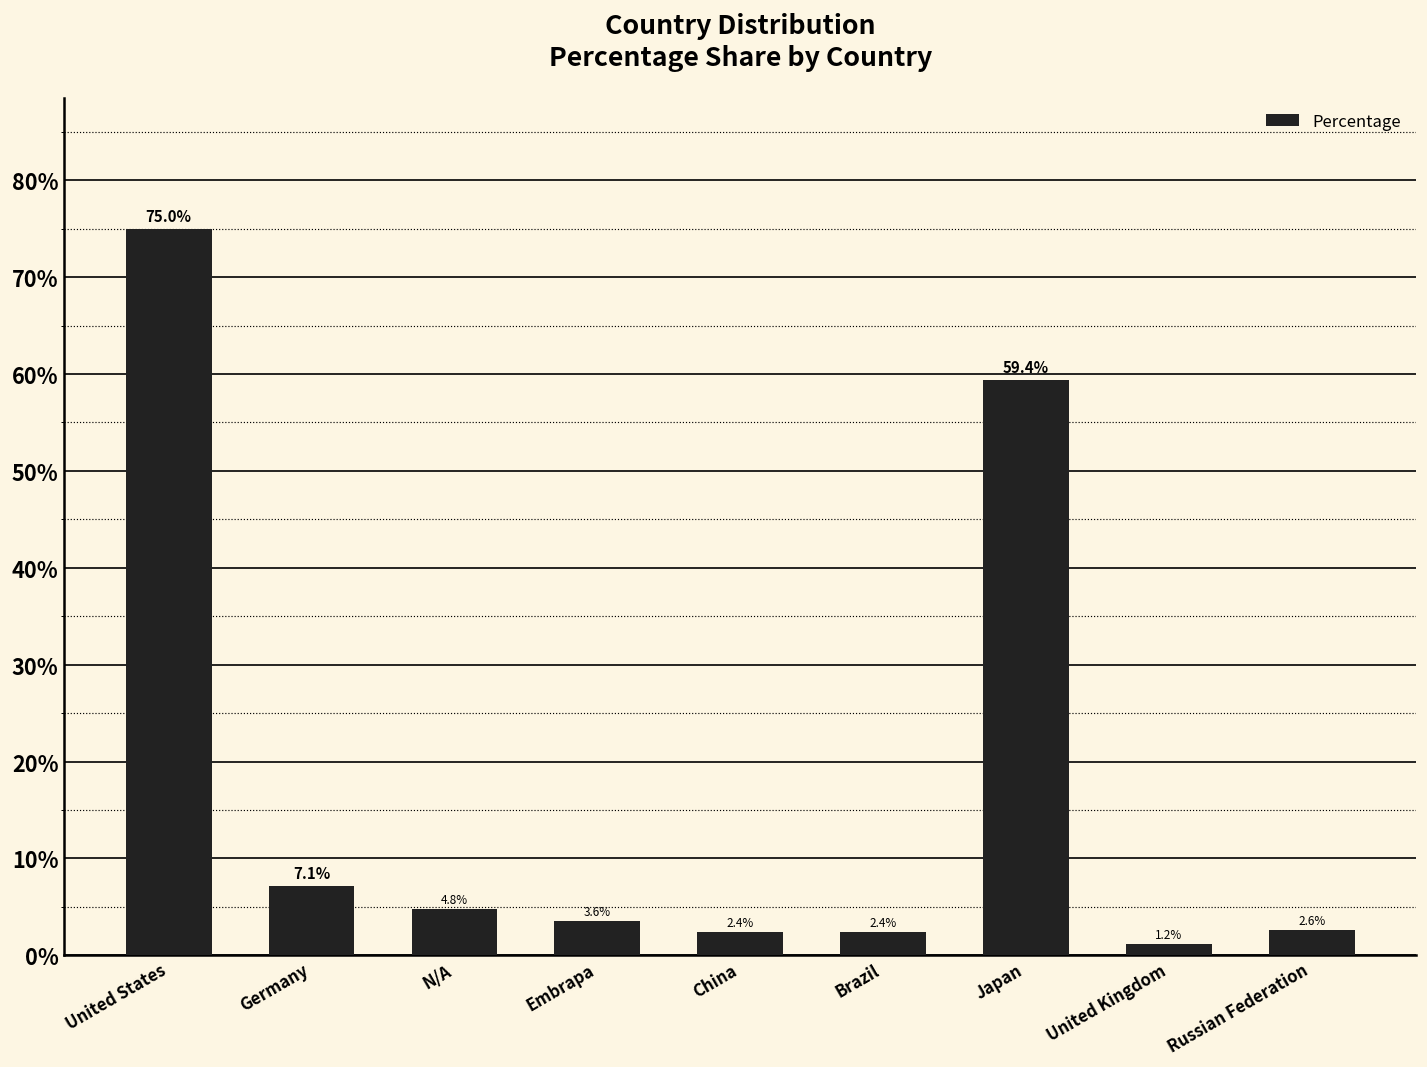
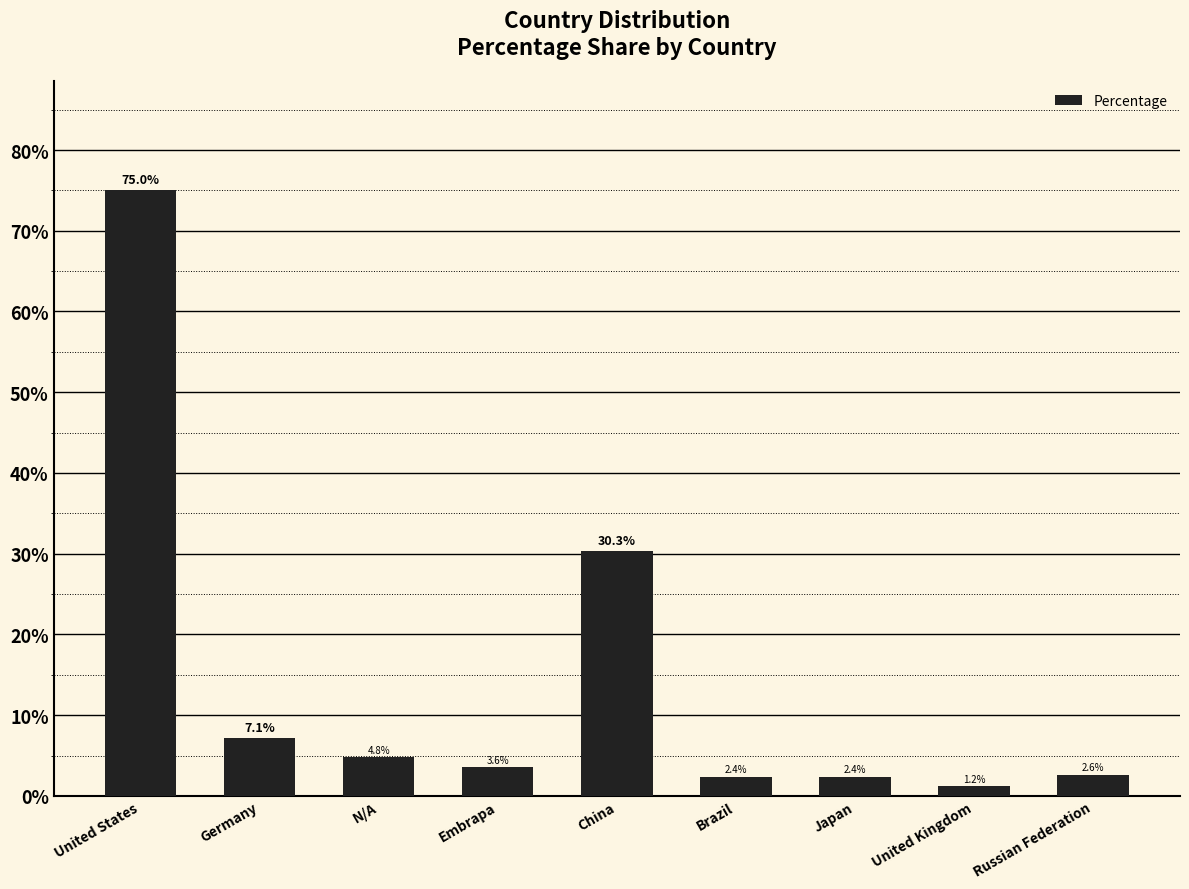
  {
    "United States": "75.0%",
    "Germany": "7.1%",
    "N/A": "4.8%",
    "Embrapa": "3.6%",
-   "China": "2.4%",
+   "China": "30.3%",
    "Brazil": "2.4%",
-   "Japan": "59.4%",
+   "Japan": "2.4%",
    "United Kingdom": "1.2%",
    "Russian Federation": "2.6%"
  }
